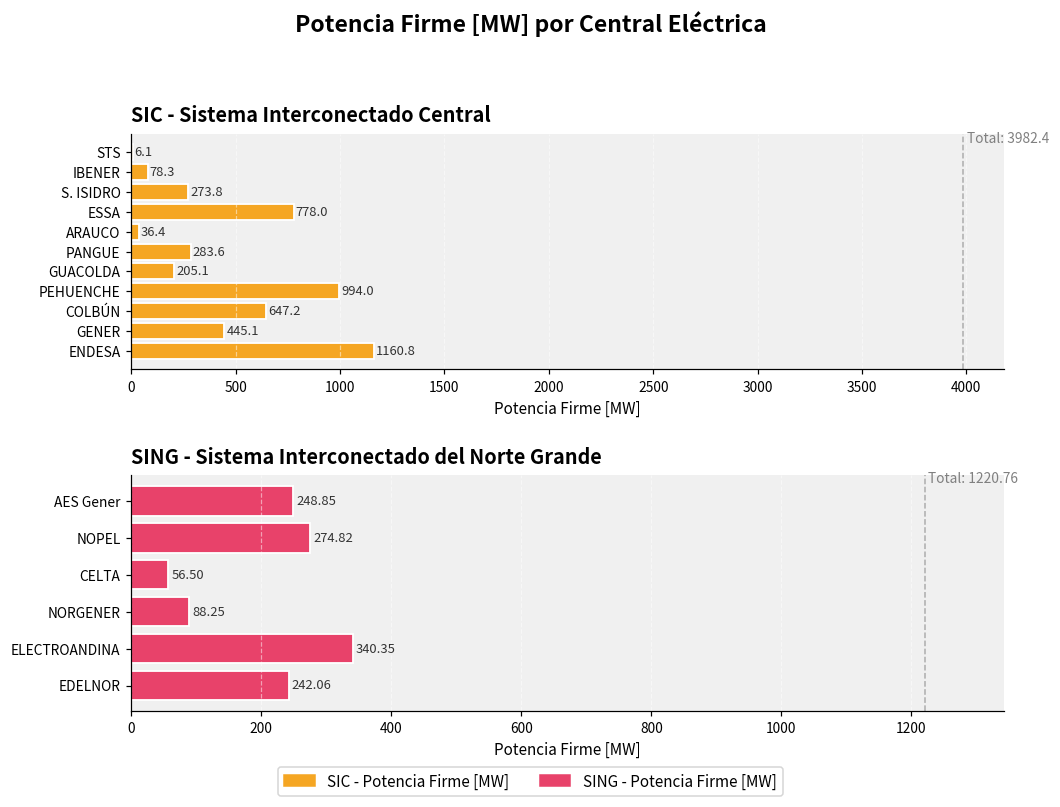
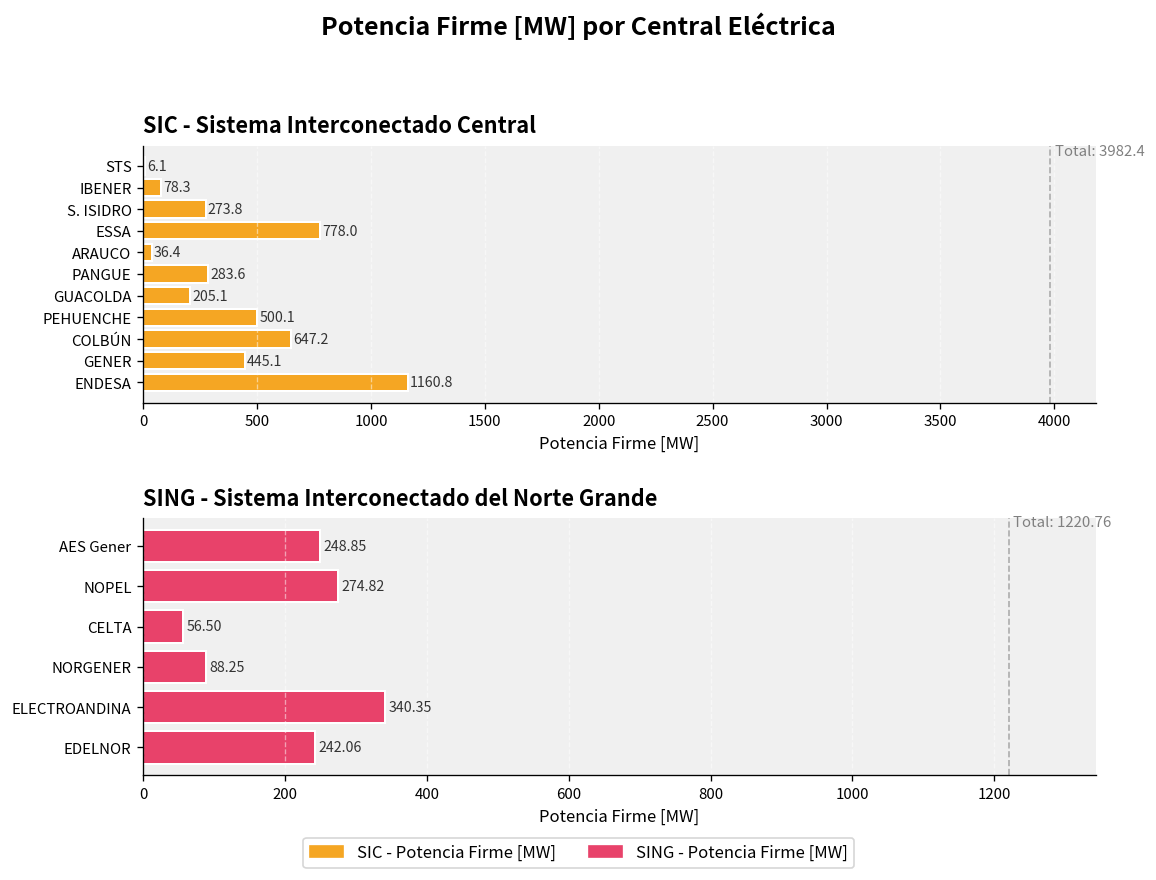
  {
    "SIC - Sistema Interconectado Central": {
      "STS": 6.1,
      "IBENER": 78.3,
      "S. ISIDRO": 273.8,
      "ESSA": 778.0,
      "ARAUCO": 36.4,
      "PANGUE": 283.6,
      "GUACOLDA": 205.1,
-     "PEHUENCHE": 994.0,
+     "PEHUENCHE": 500.1,
      "COLBÚN": 647.2,
      "GENER": 445.1,
      "ENDESA": 1160.8
    },
    "SING - Sistema Interconectado del Norte Grande": {
      "AES Gener": 248.85,
      "NOPEL": 274.82,
      "CELTA": 56.50,
      "NORGENER": 88.25,
      "ELECTROANDINA": 340.35,
      "EDELNOR": 242.06
    }
  }
